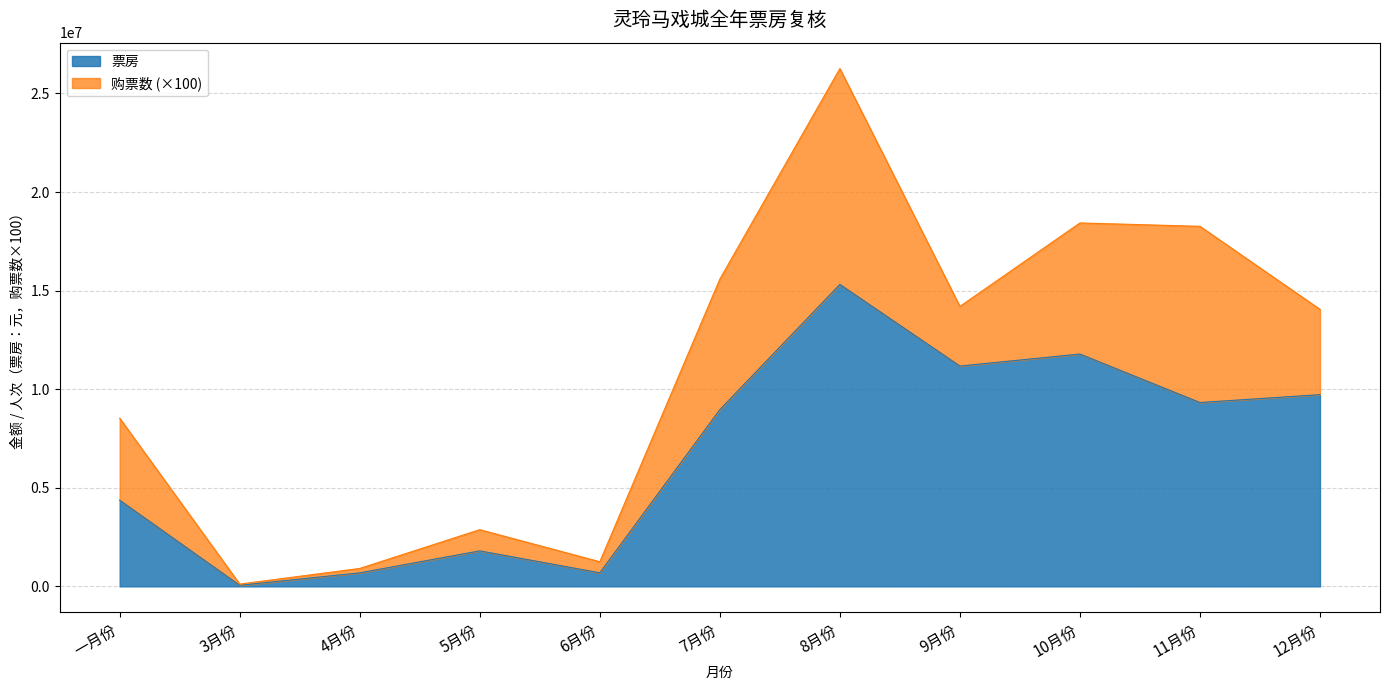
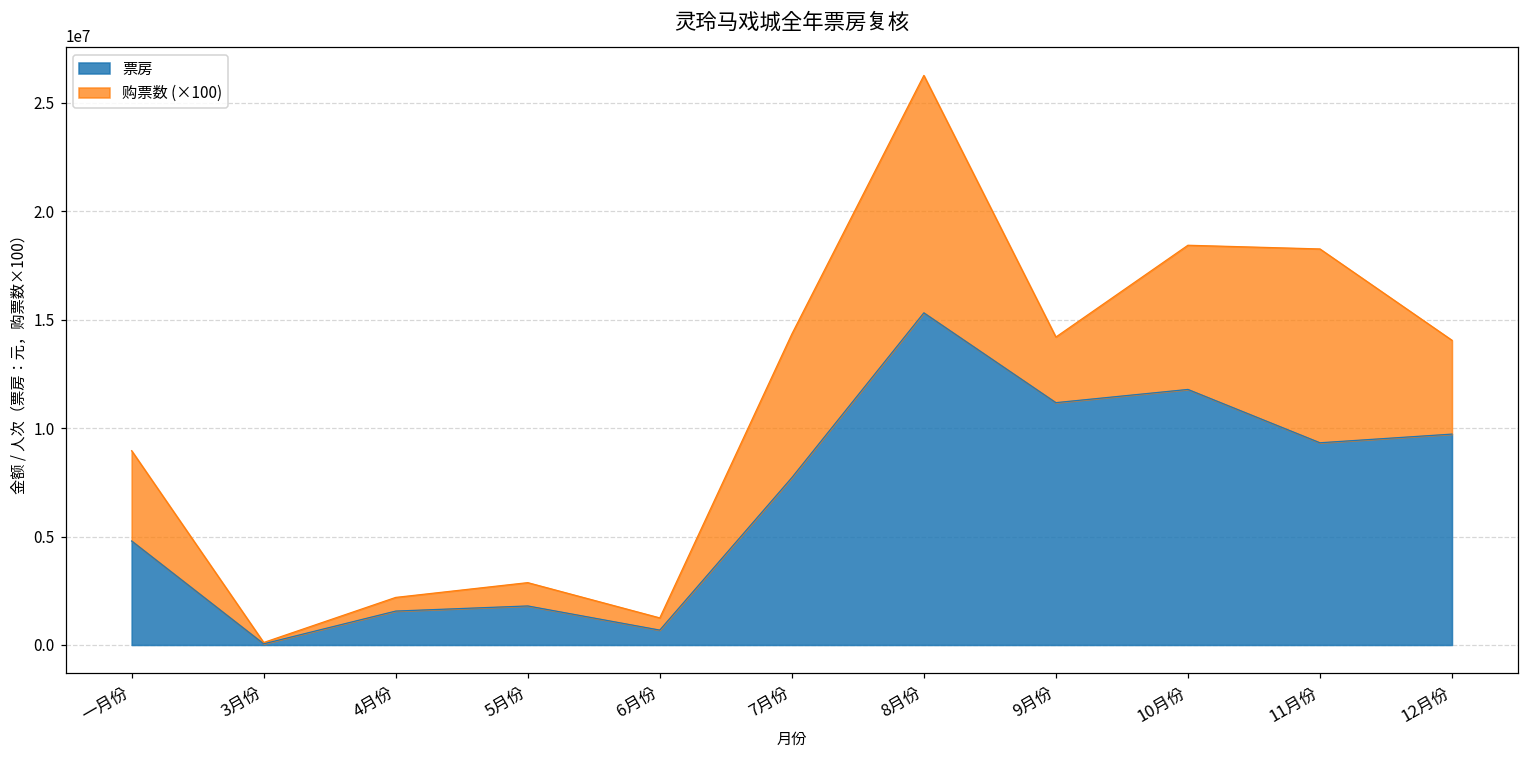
  {
    "票房": {
-     "一月份": 4400000,
-     "4月份": 700000,
+     "一月份": 4800000,
+     "4月份": 1600000,
      "5月份": 1800000,
      "6月份": 700000,
-     "7月份": 9000000,
+     "7月份": 7700000,
      "8月份": 15300000,
      "9月份": 11200000,
      "10月份": 11800000,
      "11月份": 9300000,
      "12月份": 9700000
    },
    "购票数 (×100)": {
      "一月份": 4200000,
-     "4月份": 200000,
+     "4月份": 600000,
      "5月份": 1100000,
      "6月份": 600000,
      "7月份": 6600000,
      "8月份": 10900000,
      "9月份": 3000000,
      "10月份": 6600000,
      "11月份": 8900000,
      "12月份": 4300000
    }
  }
